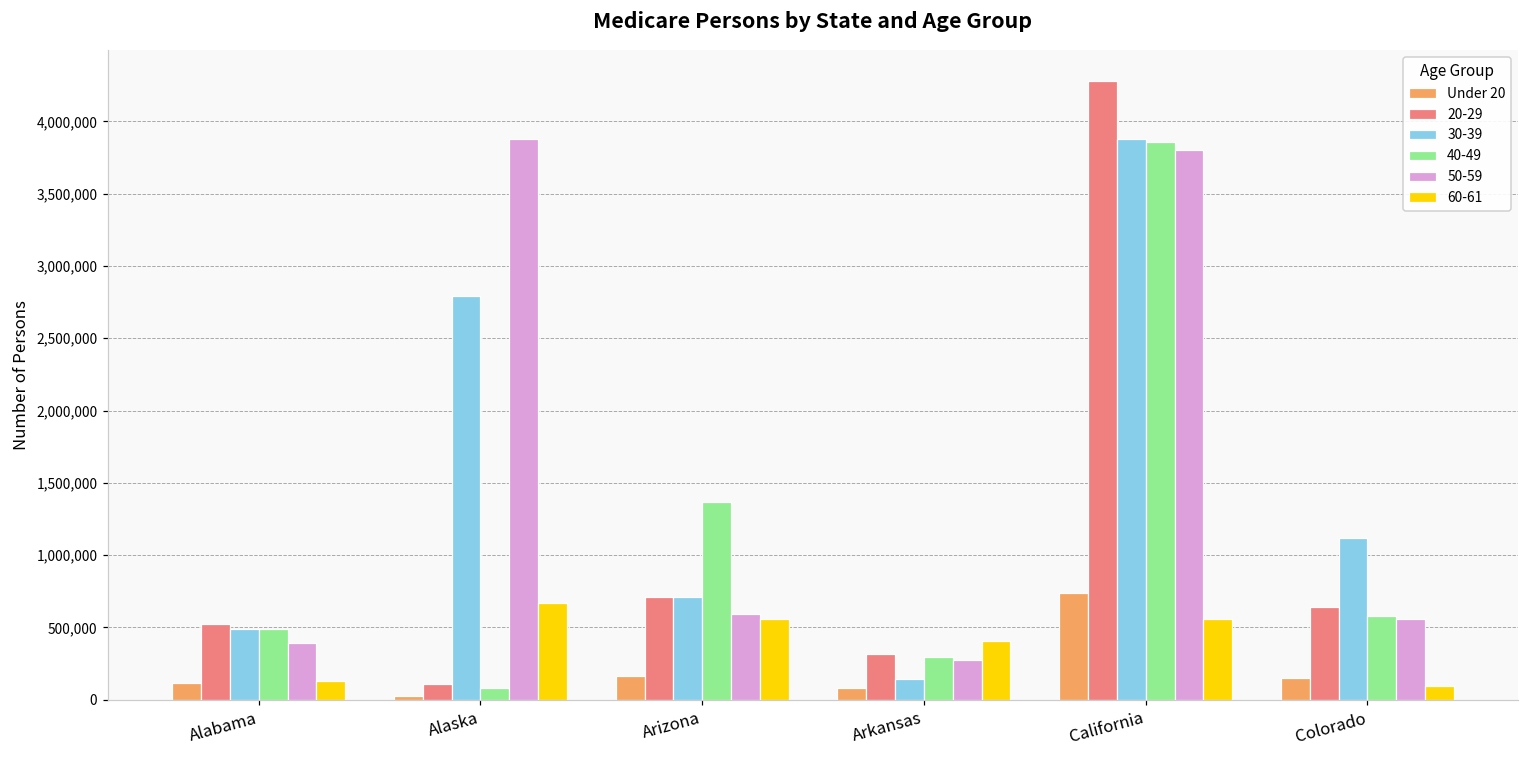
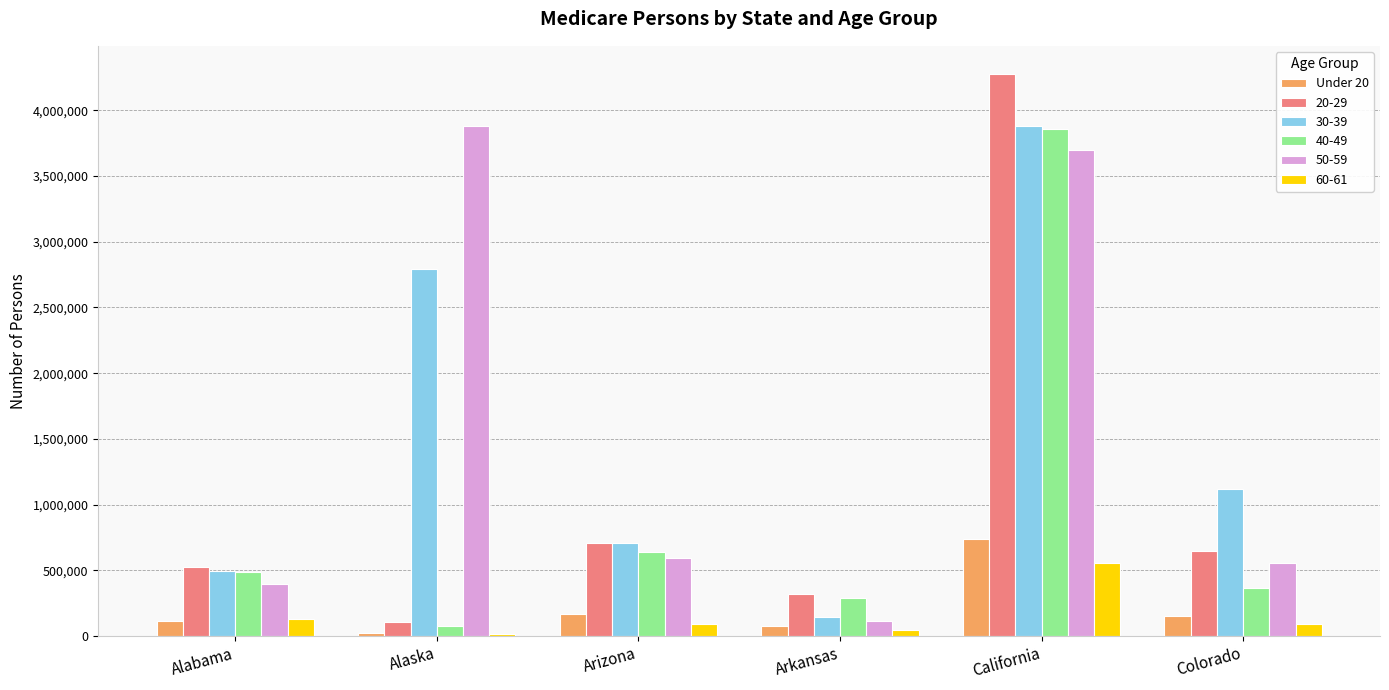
  {
    "30-39": {
      "Alabama": "490,000",
      "Alaska": "2,790,000",
      "Arizona": "710,000",
      "Arkansas": "140,000",
      "California": "3,880,000",
      "Colorado": "1,120,000"
    },
    "40-49": {
      "Alabama": "490,000",
      "Alaska": "80,000",
-     "Arizona": "1,360,000",
+     "Arizona": "640,000",
      "Arkansas": "290,000",
      "California": "3,860,000",
-     "Colorado": "580,000"
+     "Colorado": "360,000"
    },
    "50-59": {
      "Alabama": "390,000",
      "Alaska": "3,880,000",
      "Arizona": "590,000",
-     "Arkansas": "270,000",
-     "California": "3,800,000",
+     "Arkansas": "110,000",
+     "California": "3,700,000",
      "Colorado": "560,000"
    },
    "60-61": {
      "Alabama": "130,000",
-     "Alaska": "670,000",
-     "Arizona": "560,000",
-     "Arkansas": "400,000",
+     "Alaska": "10,000",
+     "Arizona": "90,000",
+     "Arkansas": "40,000",
      "California": "560,000",
      "Colorado": "90,000"
    }
  }
